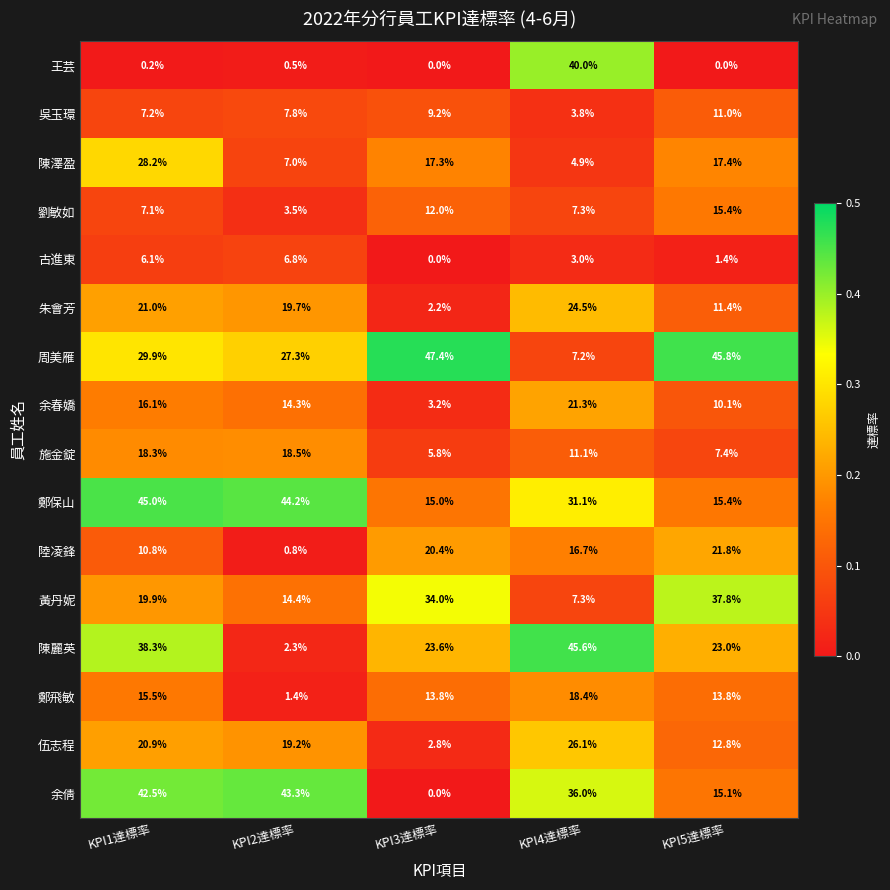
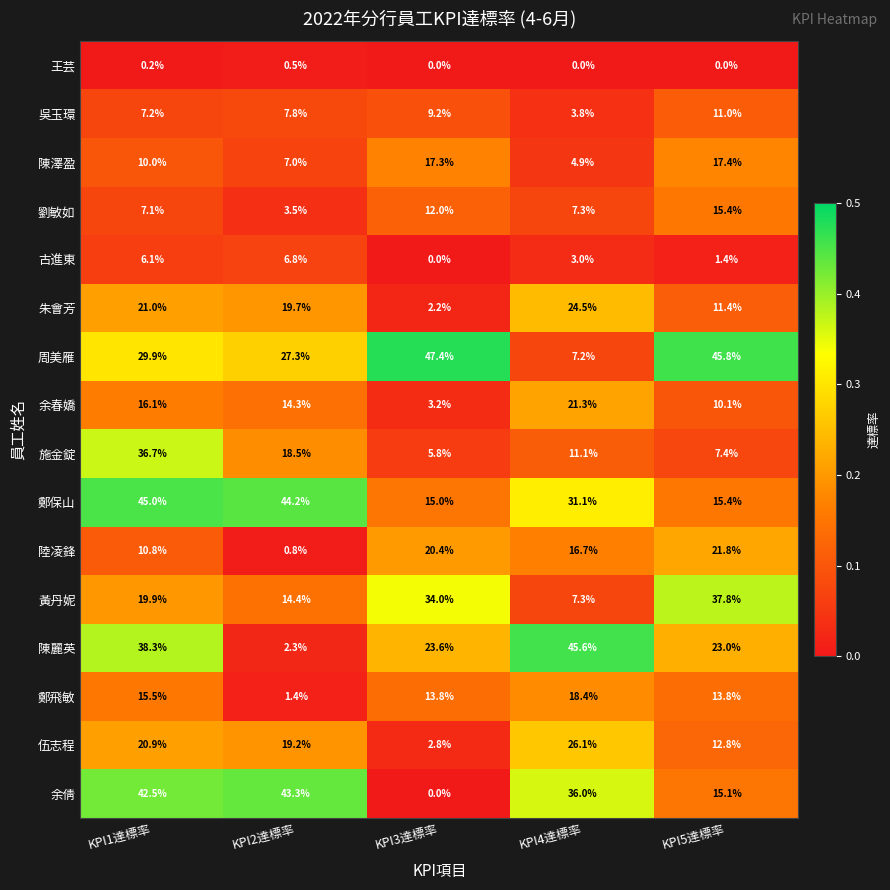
  {
    "王芸": {
      "KPI1達標率": "0.2%",
      "KPI2達標率": "0.5%",
      "KPI3達標率": "0.0%",
-     "KPI4達標率": "40.0%",
+     "KPI4達標率": "0.0%",
      "KPI5達標率": "0.0%"
    },
    "吳玉環": {
      "KPI1達標率": "7.2%",
      "KPI2達標率": "7.8%",
      "KPI3達標率": "9.2%",
      "KPI4達標率": "3.8%",
      "KPI5達標率": "11.0%"
    },
    "陳澤盈": {
-     "KPI1達標率": "28.2%",
+     "KPI1達標率": "10.0%",
      "KPI2達標率": "7.0%",
      "KPI3達標率": "17.3%",
      "KPI4達標率": "4.9%",
      "KPI5達標率": "17.4%"
    },
    "劉敏如": {
      "KPI1達標率": "7.1%",
      "KPI2達標率": "3.5%",
      "KPI3達標率": "12.0%",
      "KPI4達標率": "7.3%",
      "KPI5達標率": "15.4%"
    },
    "古進東": {
      "KPI1達標率": "6.1%",
      "KPI2達標率": "6.8%",
      "KPI3達標率": "0.0%",
      "KPI4達標率": "3.0%",
      "KPI5達標率": "1.4%"
    },
    "朱會芳": {
      "KPI1達標率": "21.0%",
      "KPI2達標率": "19.7%",
      "KPI3達標率": "2.2%",
      "KPI4達標率": "24.5%",
      "KPI5達標率": "11.4%"
    },
    "周美雁": {
      "KPI1達標率": "29.9%",
      "KPI2達標率": "27.3%",
      "KPI3達標率": "47.4%",
      "KPI4達標率": "7.2%",
      "KPI5達標率": "45.8%"
    },
    "余春嬌": {
      "KPI1達標率": "16.1%",
      "KPI2達標率": "14.3%",
      "KPI3達標率": "3.2%",
      "KPI4達標率": "21.3%",
      "KPI5達標率": "10.1%"
    },
    "施金錠": {
-     "KPI1達標率": "18.3%",
+     "KPI1達標率": "36.7%",
      "KPI2達標率": "18.5%",
      "KPI3達標率": "5.8%",
      "KPI4達標率": "11.1%",
      "KPI5達標率": "7.4%"
    },
    "鄭保山": {
      "KPI1達標率": "45.0%",
      "KPI2達標率": "44.2%",
      "KPI3達標率": "15.0%",
      "KPI4達標率": "31.1%",
      "KPI5達標率": "15.4%"
    },
    "陸凌鋒": {
      "KPI1達標率": "10.8%",
      "KPI2達標率": "0.8%",
      "KPI3達標率": "20.4%",
      "KPI4達標率": "16.7%",
      "KPI5達標率": "21.8%"
    },
    "黃丹妮": {
      "KPI1達標率": "19.9%",
      "KPI2達標率": "14.4%",
      "KPI3達標率": "34.0%",
      "KPI4達標率": "7.3%",
      "KPI5達標率": "37.8%"
    },
    "陳麗英": {
      "KPI1達標率": "38.3%",
      "KPI2達標率": "2.3%",
      "KPI3達標率": "23.6%",
      "KPI4達標率": "45.6%",
      "KPI5達標率": "23.0%"
    },
    "鄭飛敏": {
      "KPI1達標率": "15.5%",
      "KPI2達標率": "1.4%",
      "KPI3達標率": "13.8%",
      "KPI4達標率": "18.4%",
      "KPI5達標率": "13.8%"
    },
    "伍志程": {
      "KPI1達標率": "20.9%",
      "KPI2達標率": "19.2%",
      "KPI3達標率": "2.8%",
      "KPI4達標率": "26.1%",
      "KPI5達標率": "12.8%"
    },
    "余倩": {
      "KPI1達標率": "42.5%",
      "KPI2達標率": "43.3%",
      "KPI3達標率": "0.0%",
      "KPI4達標率": "36.0%",
      "KPI5達標率": "15.1%"
    }
  }
